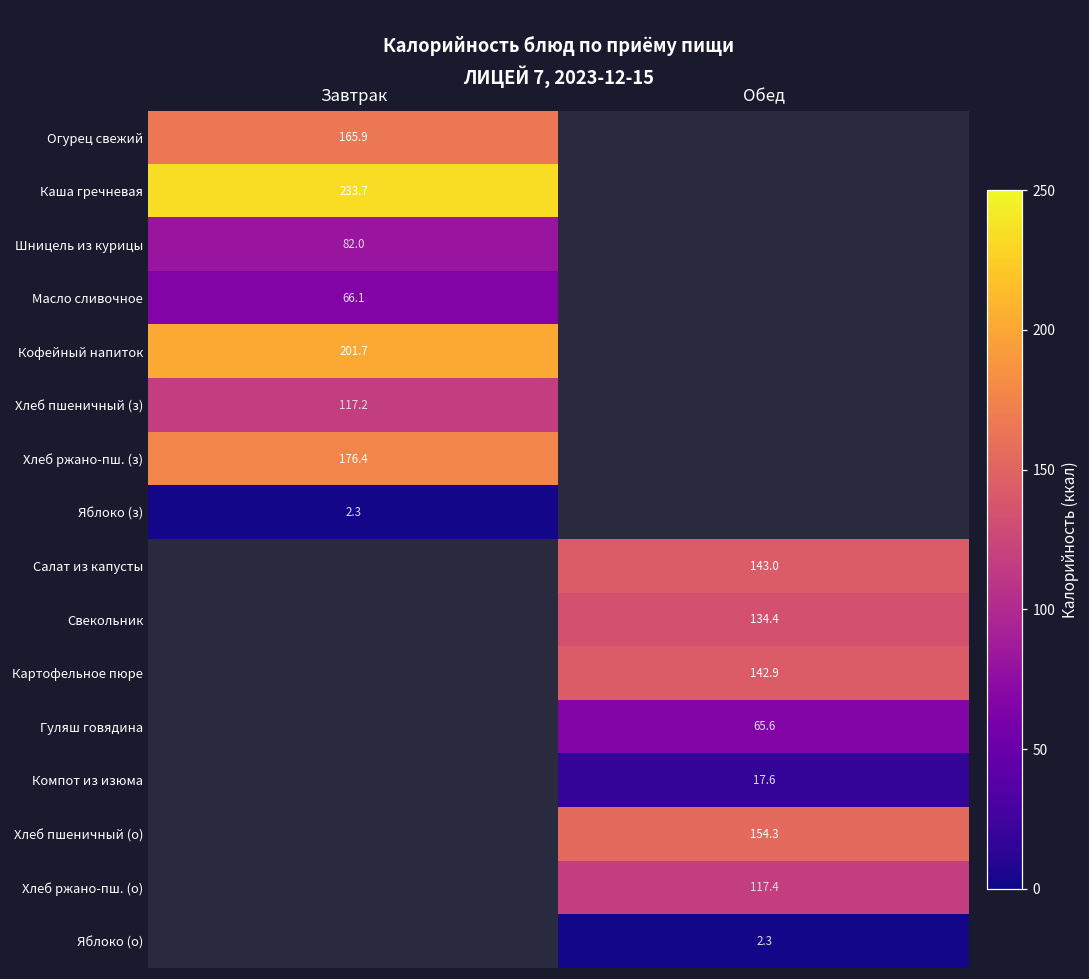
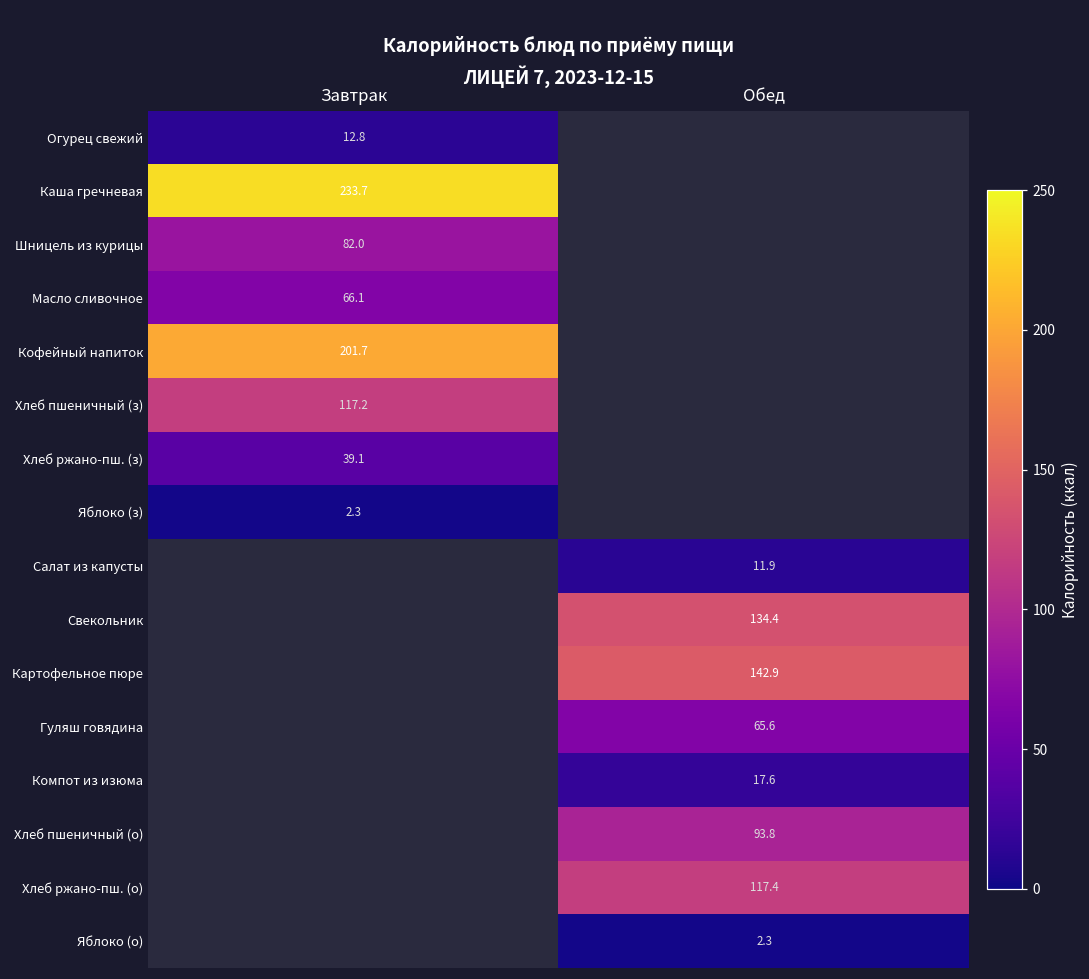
  {
    "Огурец свежий": {
-     "Завтрак": 165.9
+     "Завтрак": 12.8
    },
    "Каша гречневая": {
      "Завтрак": 233.7
    },
    "Шницель из курицы": {
      "Завтрак": 82.0
    },
    "Масло сливочное": {
      "Завтрак": 66.1
    },
    "Кофейный напиток": {
      "Завтрак": 201.7
    },
    "Хлеб пшеничный (з)": {
      "Завтрак": 117.2
    },
    "Хлеб ржано-пш. (з)": {
-     "Завтрак": 176.4
+     "Завтрак": 39.1
    },
    "Яблоко (з)": {
      "Завтрак": 2.3
    },
    "Салат из капусты": {
-     "Обед": 143.0
+     "Обед": 11.9
    },
    "Свекольник": {
      "Обед": 134.4
    },
    "Картофельное пюре": {
      "Обед": 142.9
    },
    "Гуляш говядина": {
      "Обед": 65.6
    },
    "Компот из изюма": {
      "Обед": 17.6
    },
    "Хлеб пшеничный (о)": {
-     "Обед": 154.3
+     "Обед": 93.8
    },
    "Хлеб ржано-пш. (о)": {
      "Обед": 117.4
    },
    "Яблоко (о)": {
      "Обед": 2.3
    }
  }
